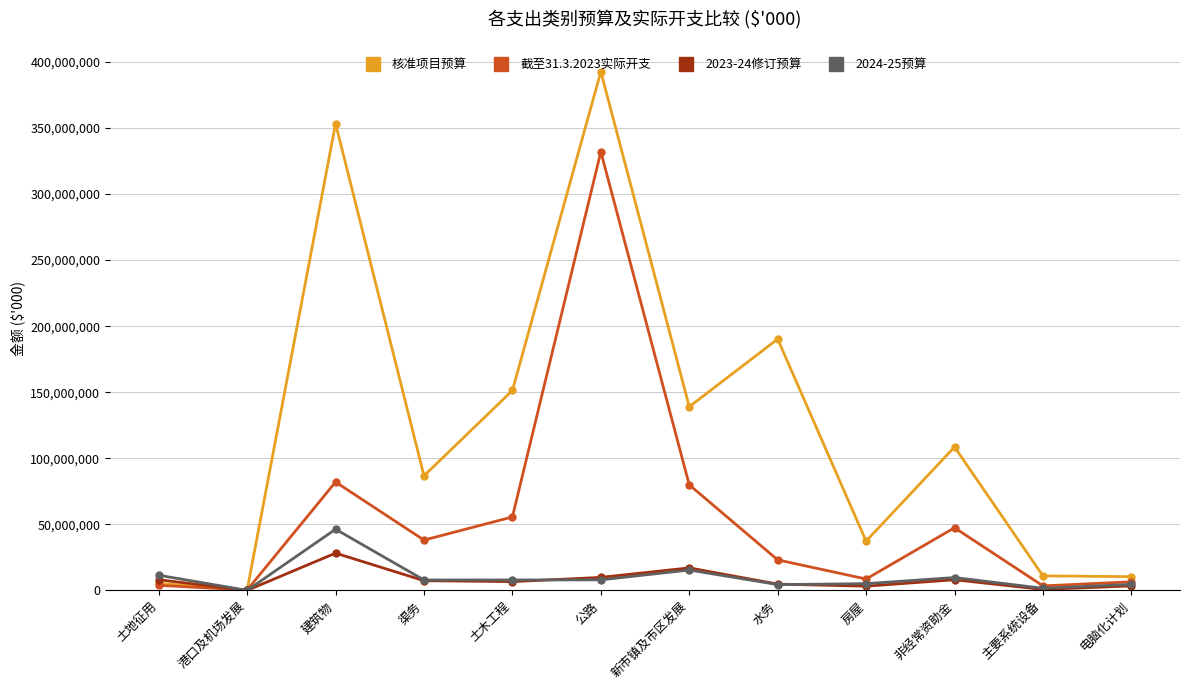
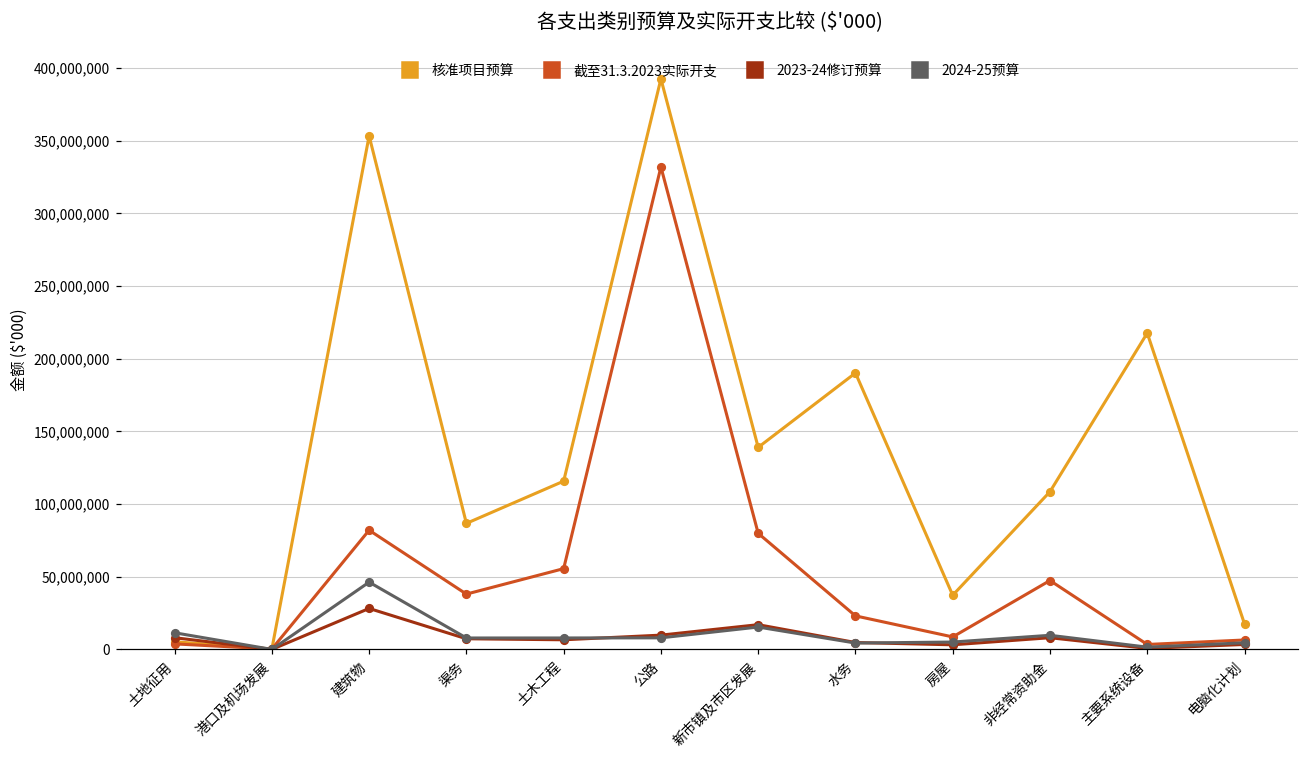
  {
    "核准项目预算": {
      "建筑物": "353,000,000",
      "渠务": "87,000,000",
-     "土木工程": "151,000,000",
+     "土木工程": "116,000,000",
      "公路": "393,000,000",
      "新市镇及市区发展": "139,000,000",
      "水务": "190,000,000",
      "房屋": "37,000,000",
      "非经常资助金": "109,000,000",
-     "主要系统设备": "11,000,000",
-     "电脑化计划": "10,000,000"
+     "主要系统设备": "218,000,000",
+     "电脑化计划": "18,000,000"
    },
    "2024-25预算": {
      "土地征用": "11,000,000",
      "建筑物": "46,000,000"
    }
  }
